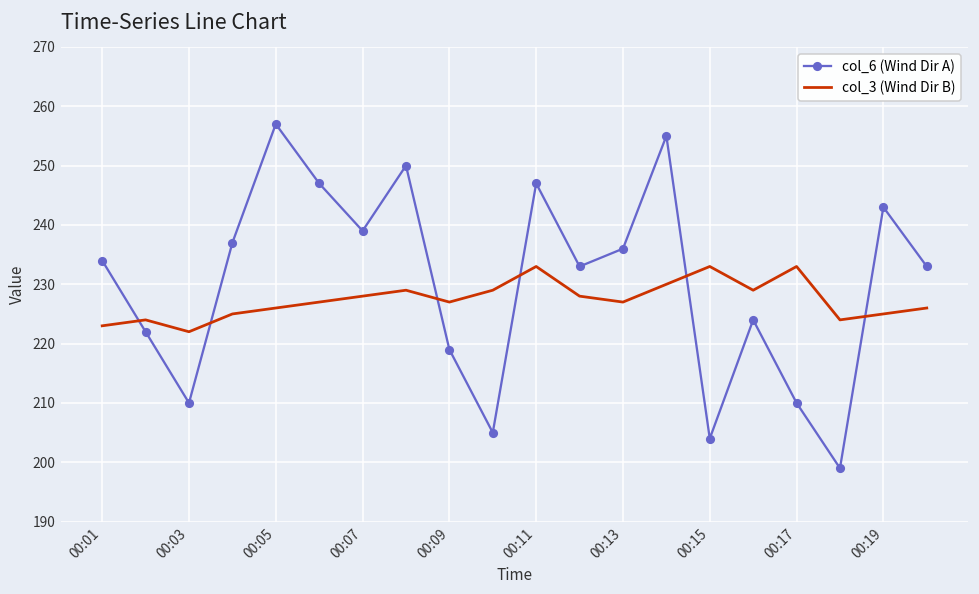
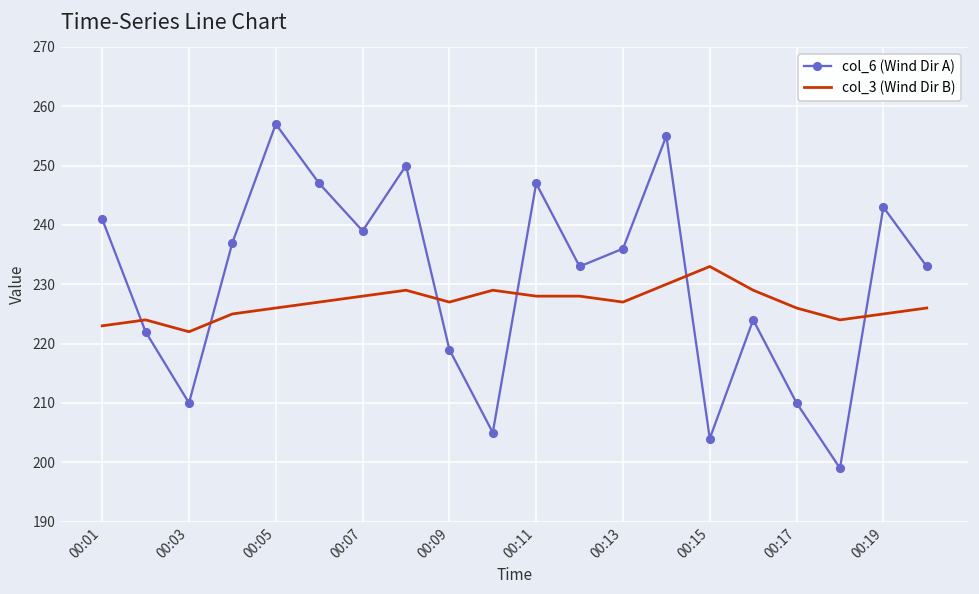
  {
    "col_6 (Wind Dir A)": {
-     "00:01": 234,
+     "00:01": 241,
      "00:03": 210,
      "00:05": 257,
      "00:07": 239,
      "00:09": 219,
      "00:11": 247,
      "00:13": 236,
      "00:15": 204,
      "00:17": 210,
      "00:19": 243
    },
    "col_3 (Wind Dir B)": {
      "00:01": 223,
      "00:03": 222,
      "00:05": 226,
      "00:07": 228,
      "00:09": 227,
-     "00:11": 233,
+     "00:11": 228,
      "00:13": 227,
      "00:15": 233,
-     "00:17": 233,
+     "00:17": 226,
      "00:19": 225
    }
  }
